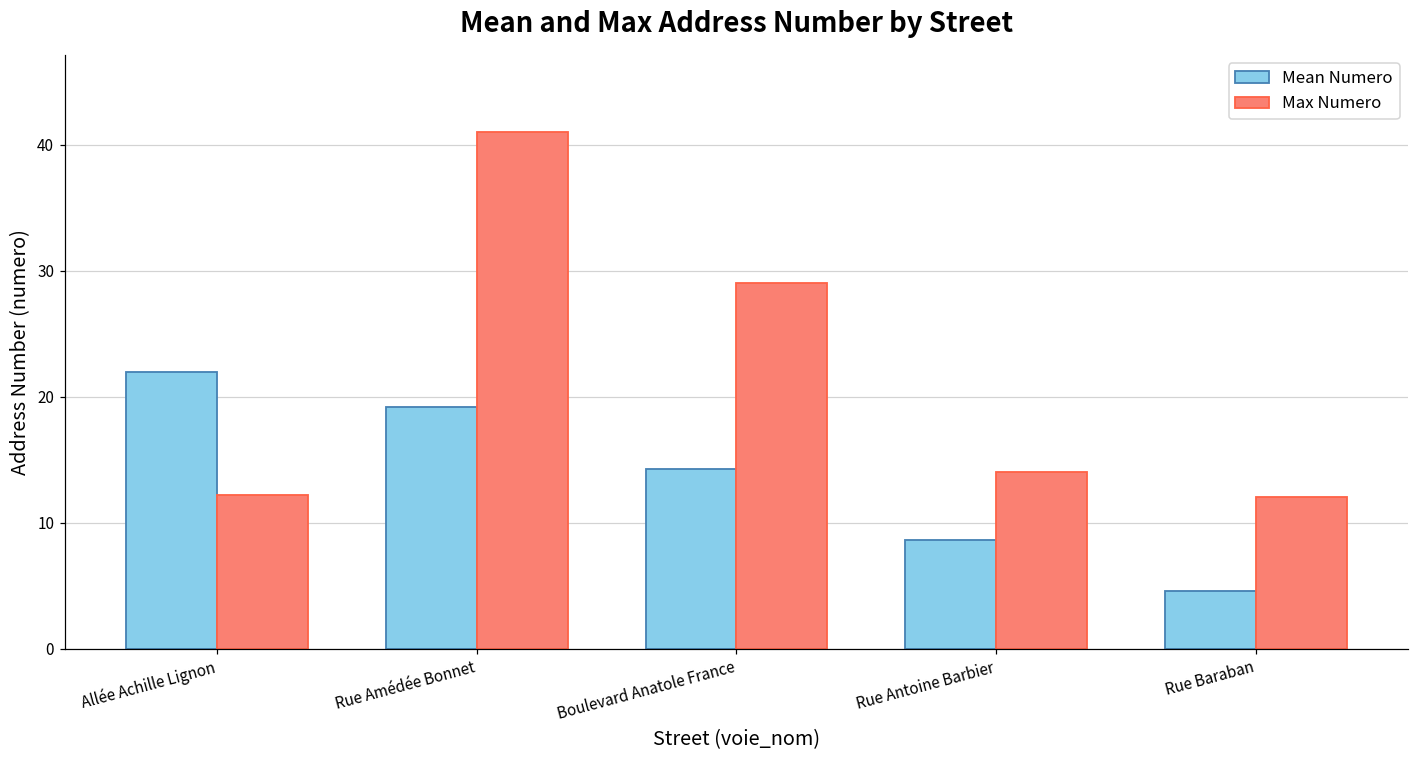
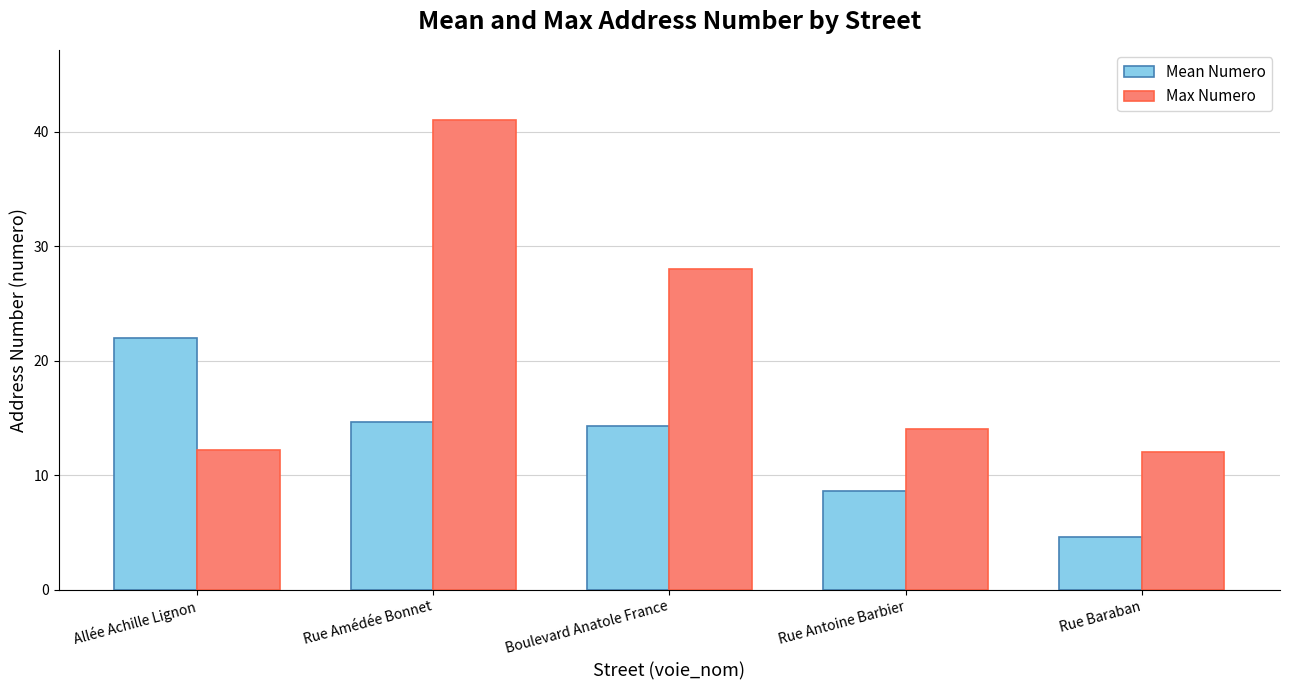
  {
    "Mean Numero": {
      "Allée Achille Lignon": 22.0,
-     "Rue Amédée Bonnet": 19.2,
+     "Rue Amédée Bonnet": 14.6,
      "Boulevard Anatole France": 14.3,
      "Rue Antoine Barbier": 8.6,
      "Rue Baraban": 4.6
    },
    "Max Numero": {
      "Allée Achille Lignon": 12,
      "Rue Amédée Bonnet": 41,
-     "Boulevard Anatole France": 29,
+     "Boulevard Anatole France": 28,
      "Rue Antoine Barbier": 14,
      "Rue Baraban": 12
    }
  }
